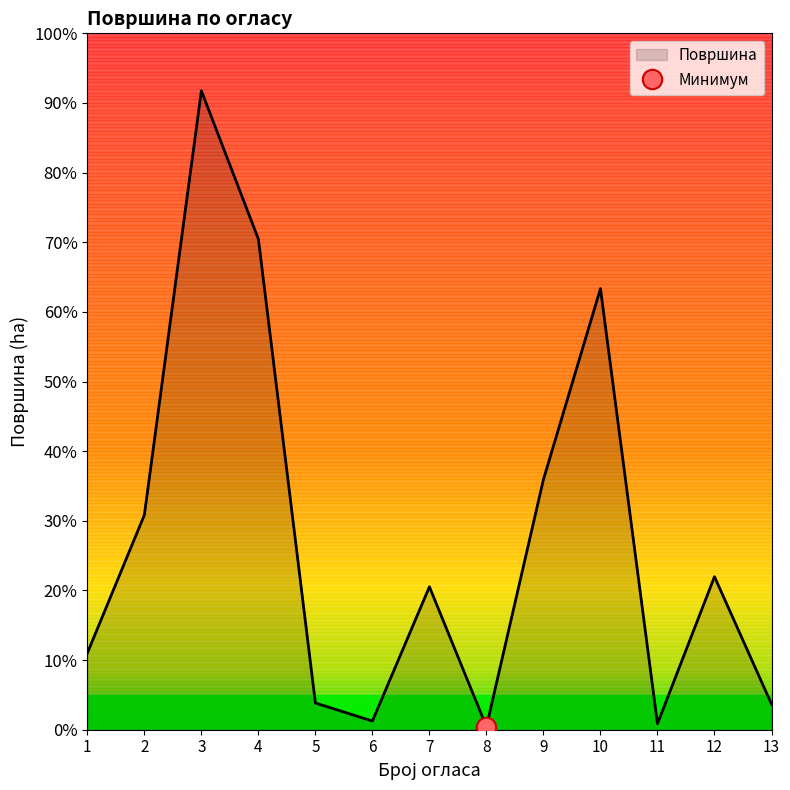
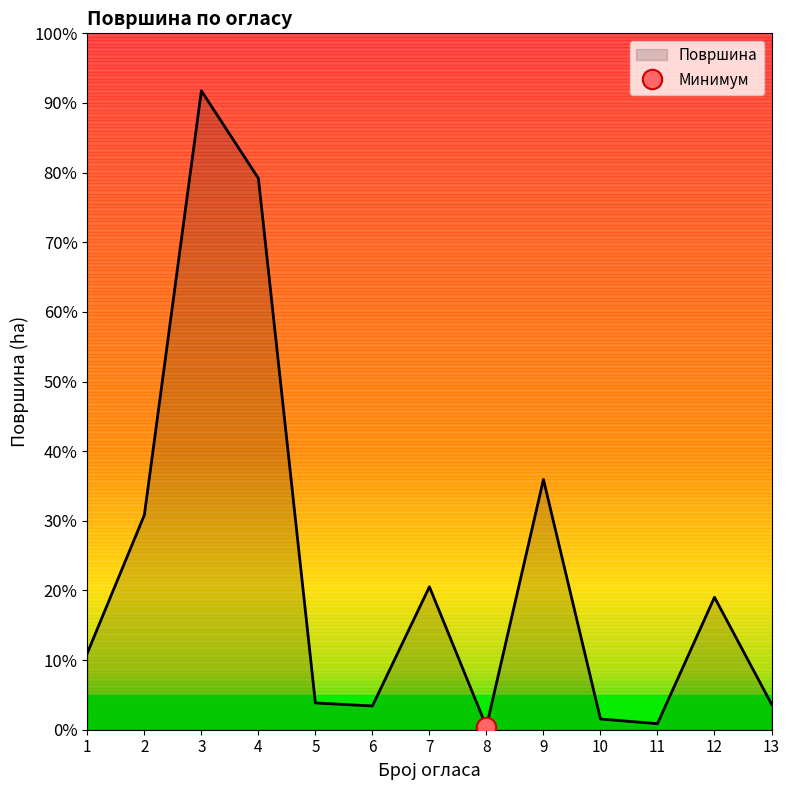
  {
    "Површина": {
      "1": "11%",
      "2": "31%",
      "3": "92%",
-     "4": "70%",
+     "4": "79%",
      "5": "4%",
-     "6": "1%",
+     "6": "3%",
      "7": "21%",
      "9": "36%",
-     "10": "63%",
+     "10": "2%",
      "11": "1%",
-     "12": "22%",
+     "12": "19%",
      "13": "4%"
    }
  }
